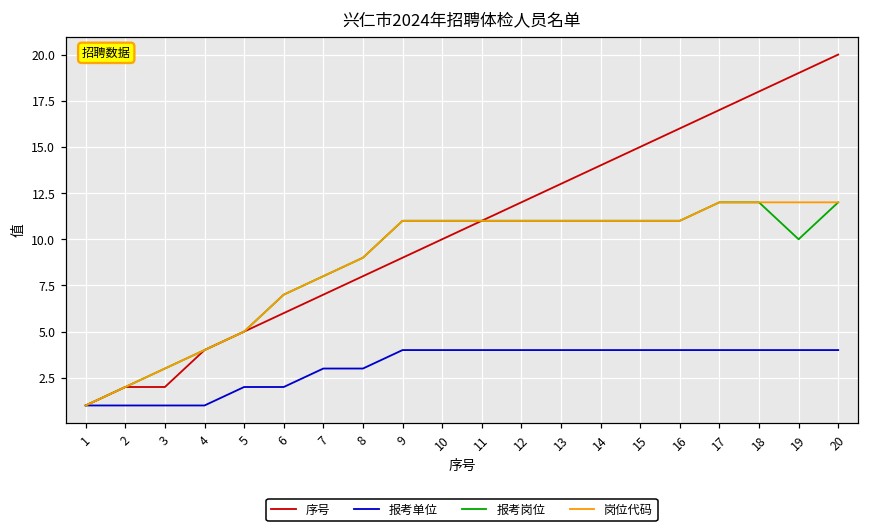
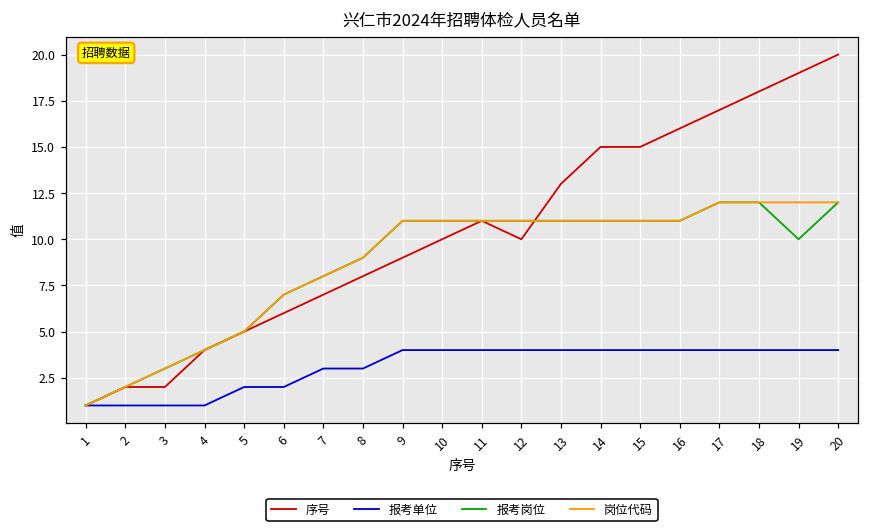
  {
    "序号": {
      "3": 2,
      "6": 6,
      "7": 7,
      "8": 8,
      "9": 9,
      "10": 10,
-     "12": 12,
+     "12": 10,
      "13": 13,
-     "14": 14,
+     "14": 15,
      "15": 15,
      "16": 16,
      "17": 17,
      "18": 18,
      "19": 19,
      "20": 20
    },
    "报考单位": {
      "2": 1,
      "3": 1,
      "4": 1,
      "5": 2,
      "6": 2,
      "7": 3,
      "8": 3,
      "9": 4,
      "10": 4,
      "11": 4,
      "12": 4,
      "13": 4,
      "14": 4,
      "15": 4,
      "16": 4,
      "17": 4,
      "18": 4,
      "19": 4,
      "20": 4
    },
    "报考岗位": {
      "19": 10
    },
    "岗位代码": {
      "19": 12
    }
  }
